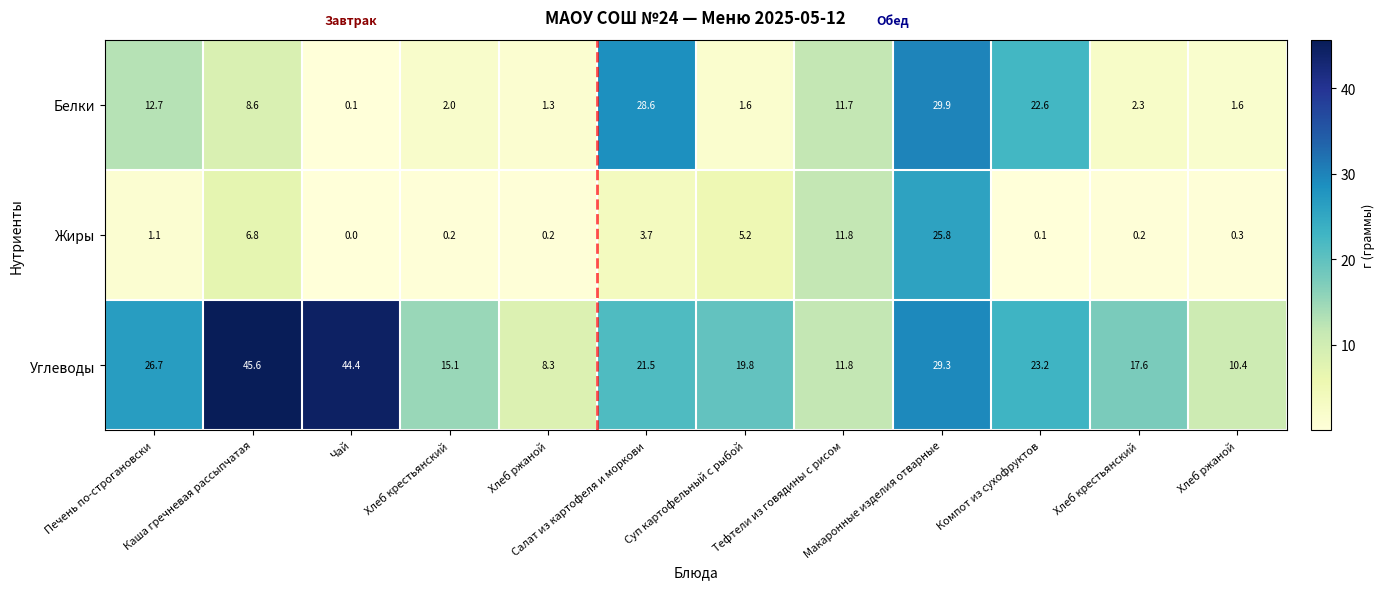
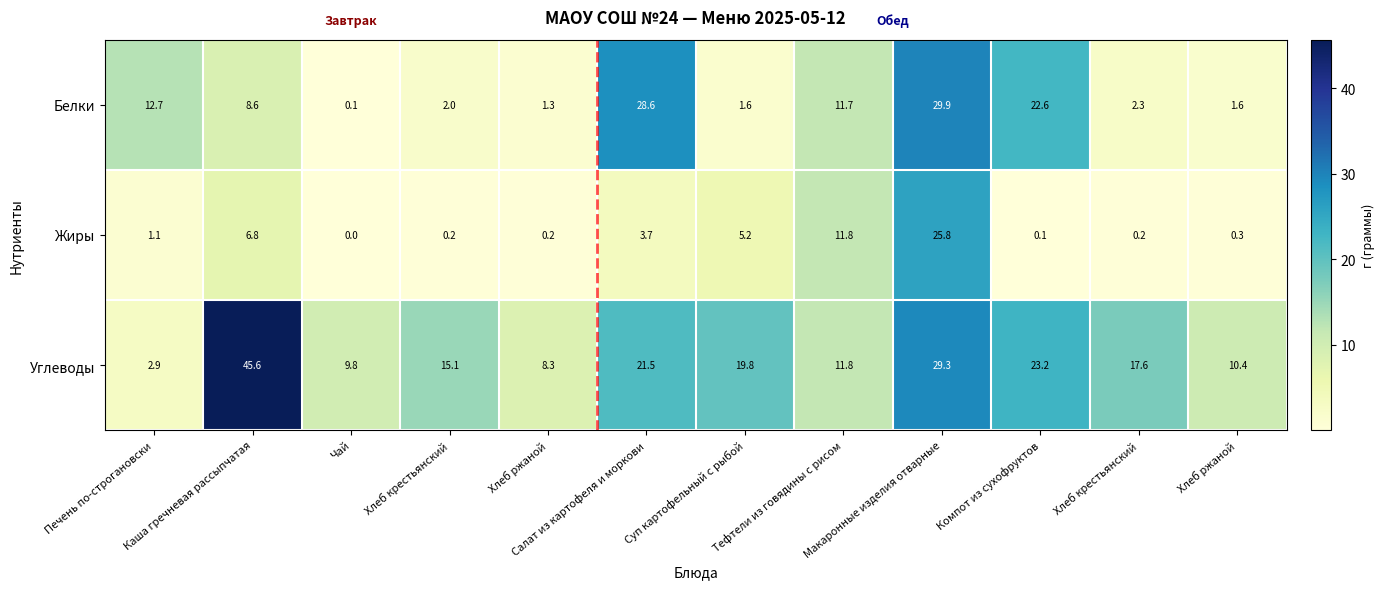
  {
    "Белки": {
      "Печень по-строгановски": 12.7,
      "Каша гречневая рассыпчатая": 8.6,
      "Чай": 0.1,
      "Салат из картофеля и моркови": 28.6,
      "Суп картофельный с рыбой": 1.6,
      "Тефтели из говядины с рисом": 11.7,
      "Макаронные изделия отварные": 29.9,
      "Компот из сухофруктов": 22.6
    },
    "Жиры": {
      "Печень по-строгановски": 1.1,
      "Каша гречневая рассыпчатая": 6.8,
      "Чай": 0.0,
      "Салат из картофеля и моркови": 3.7,
      "Суп картофельный с рыбой": 5.2,
      "Тефтели из говядины с рисом": 11.8,
      "Макаронные изделия отварные": 25.8,
      "Компот из сухофруктов": 0.1
    },
    "Углеводы": {
-     "Печень по-строгановски": 26.7,
+     "Печень по-строгановски": 2.9,
      "Каша гречневая рассыпчатая": 45.6,
-     "Чай": 44.4,
+     "Чай": 9.8,
      "Салат из картофеля и моркови": 21.5,
      "Суп картофельный с рыбой": 19.8,
      "Тефтели из говядины с рисом": 11.8,
      "Макаронные изделия отварные": 29.3,
      "Компот из сухофруктов": 23.2
    }
  }
